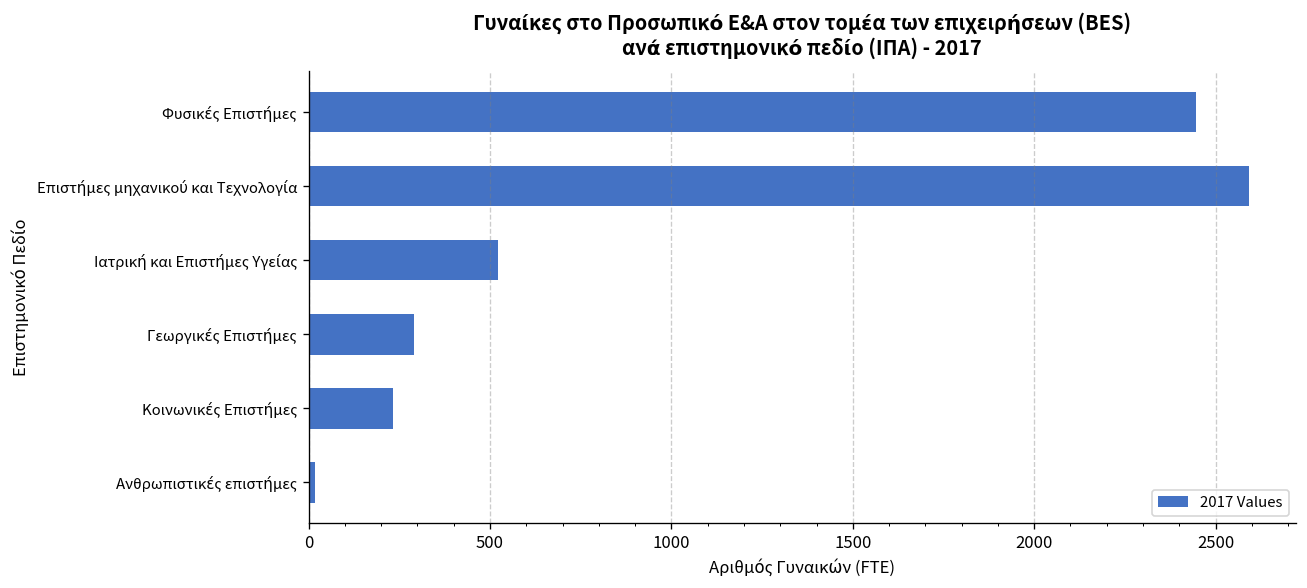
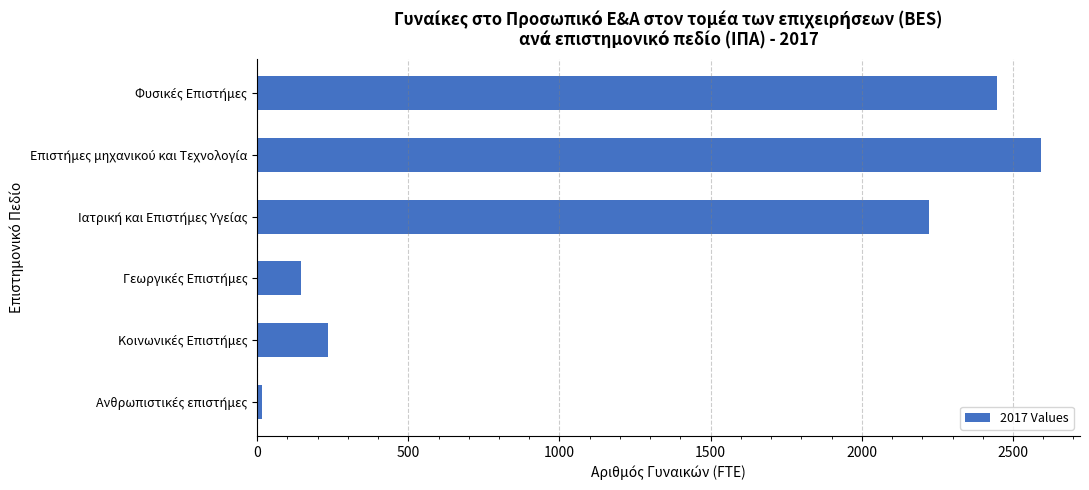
  {
    "Φυσικές Επιστήμες": 2450,
    "Επιστήμες μηχανικού και Τεχνολογία": 2590,
-   "Ιατρική και Επιστήμες Υγείας": 520,
-   "Γεωργικές Επιστήμες": 290,
+   "Ιατρική και Επιστήμες Υγείας": 2220,
+   "Γεωργικές Επιστήμες": 150,
    "Κοινωνικές Επιστήμες": 230,
    "Ανθρωπιστικές επιστήμες": 20
  }
